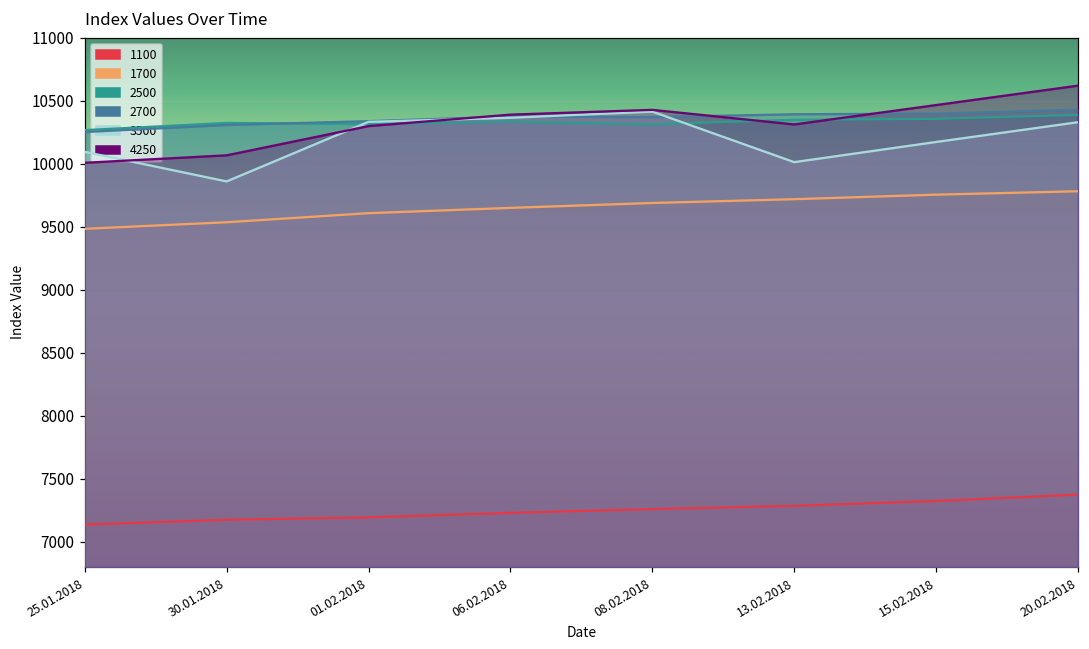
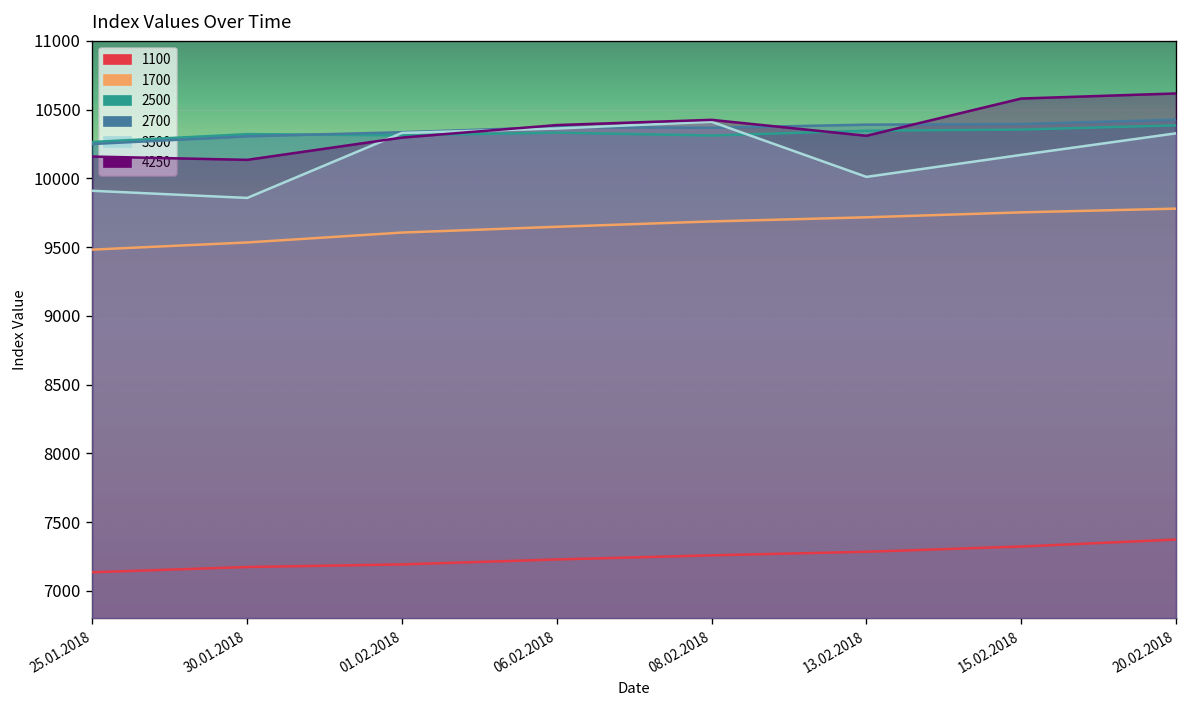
  {
    "3500": {
-     "25.01.2018": 10090,
+     "25.01.2018": 9910,
      "30.01.2018": 9860,
      "13.02.2018": 10010,
      "15.02.2018": 10170,
      "20.02.2018": 10330
    },
    "4250": {
-     "25.01.2018": 10010,
-     "30.01.2018": 10070,
+     "25.01.2018": 10160,
+     "30.01.2018": 10140,
      "13.02.2018": 10310,
-     "15.02.2018": 10460,
+     "15.02.2018": 10580,
      "20.02.2018": 10620
    }
  }
